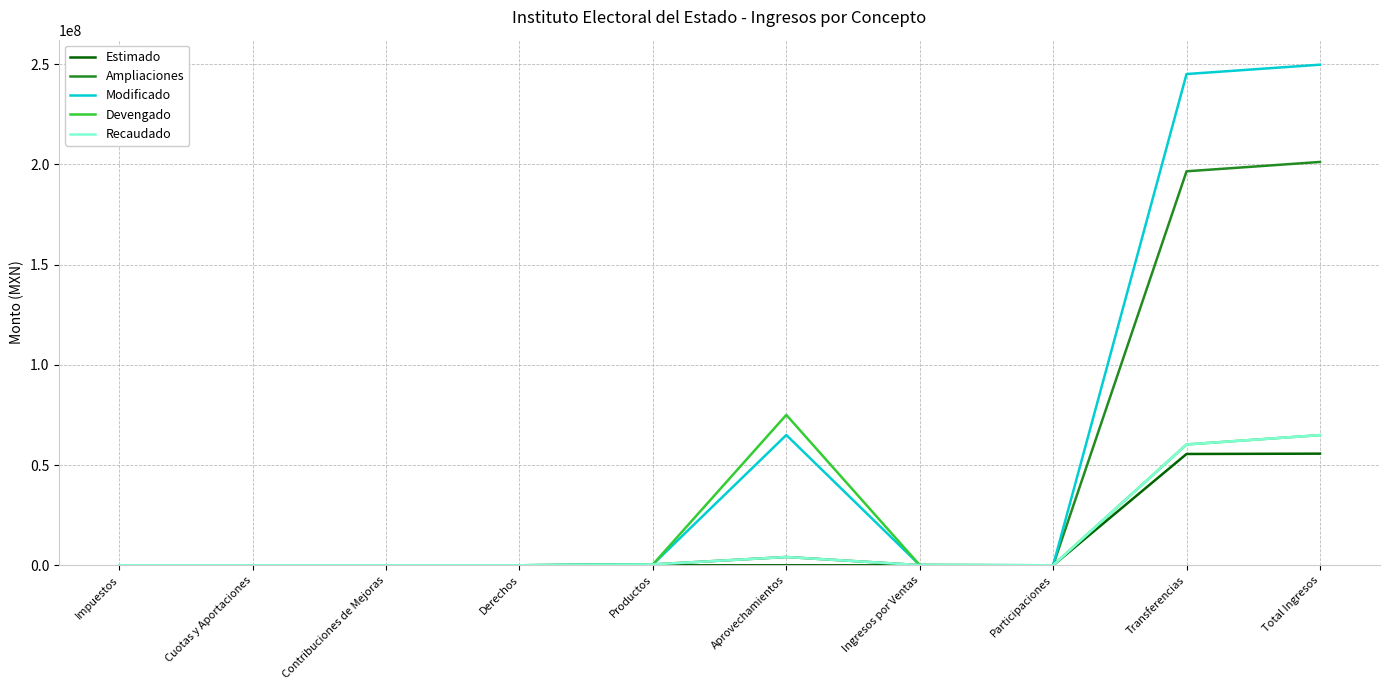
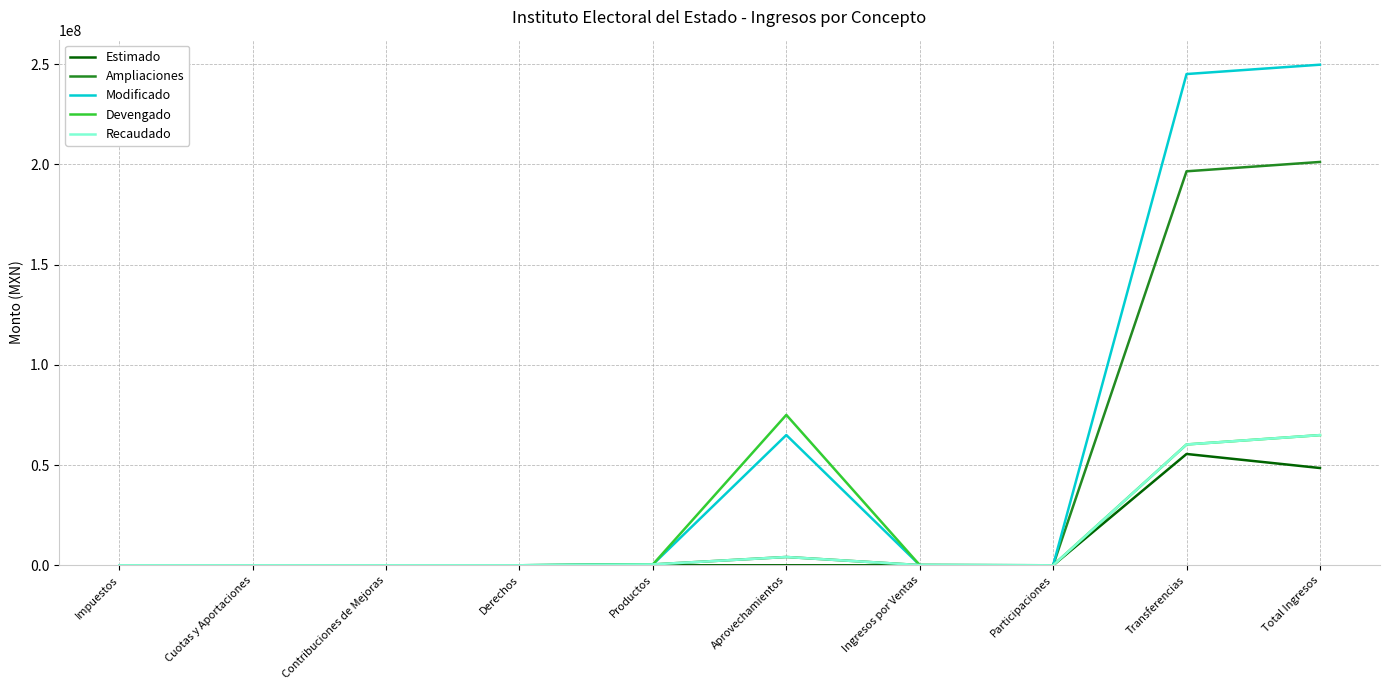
  {
    "Estimado": {
      "Aprovechamientos": 0,
      "Transferencias": 56000000,
-     "Total Ingresos": 56000000
+     "Total Ingresos": 49000000
    },
    "Ampliaciones": {
      "Transferencias": 197000000,
      "Total Ingresos": 201000000
    },
    "Modificado": {
      "Aprovechamientos": 65000000,
      "Transferencias": 245000000,
      "Total Ingresos": 250000000
    },
    "Devengado": {
      "Aprovechamientos": 75000000
    }
  }
